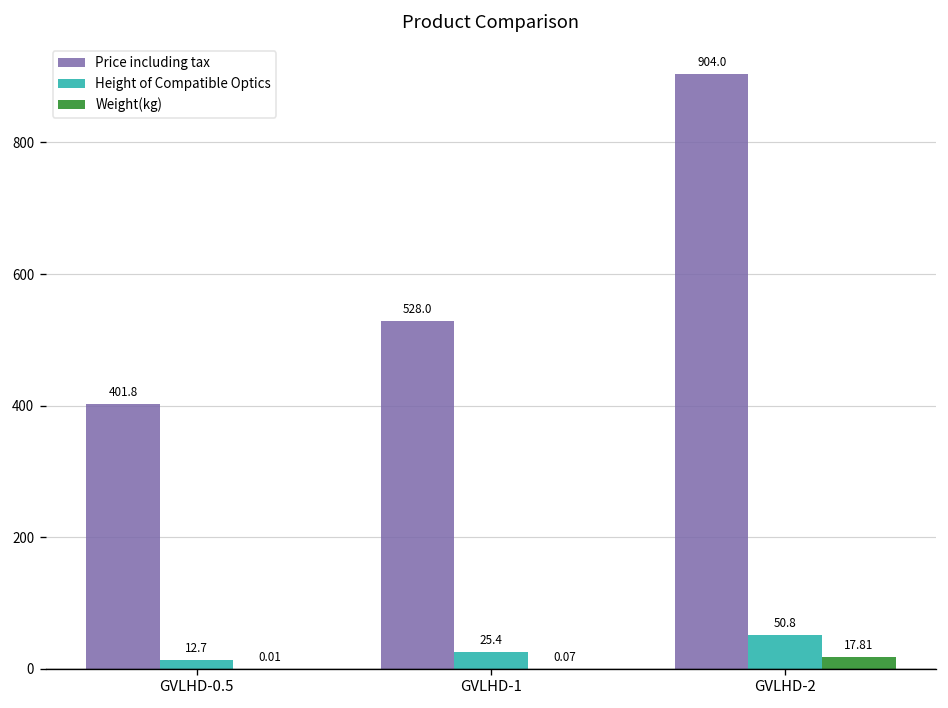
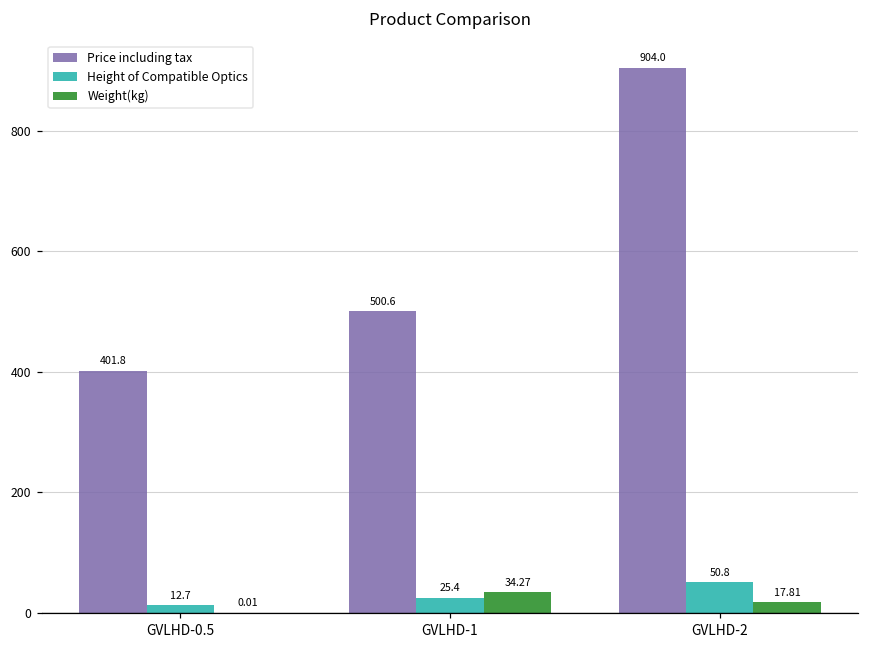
  {
    "Price including tax": {
      "GVLHD-0.5": 401.8,
-     "GVLHD-1": 528.0,
+     "GVLHD-1": 500.6,
      "GVLHD-2": 904.0
    },
    "Height of Compatible Optics": {
      "GVLHD-0.5": 12.7,
      "GVLHD-1": 25.4,
      "GVLHD-2": 50.8
    },
    "Weight(kg)": {
      "GVLHD-0.5": 0.01,
-     "GVLHD-1": 0.07,
+     "GVLHD-1": 34.27,
      "GVLHD-2": 17.81
    }
  }
